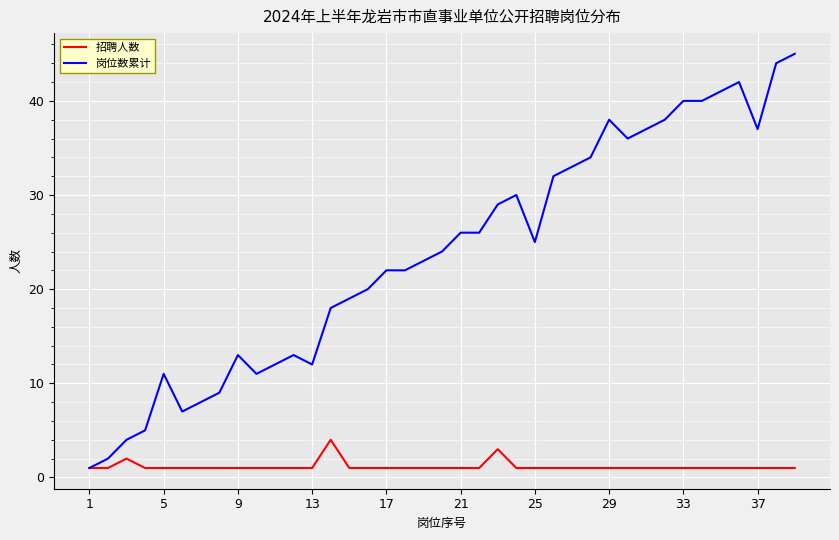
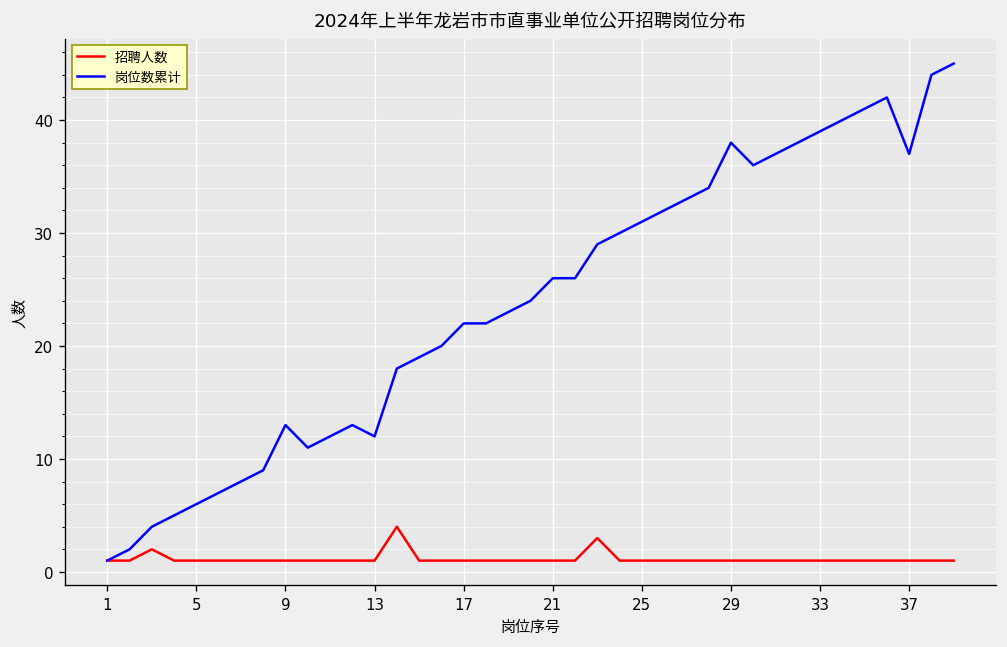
  {
    "招聘人数": {
      "5": 1,
      "9": 1,
      "13": 1,
      "17": 1,
      "21": 1,
      "25": 1,
      "29": 1,
      "33": 1,
      "37": 1
    },
    "岗位数累计": {
-     "5": 11,
+     "5": 6,
      "9": 13,
      "13": 12,
      "17": 22,
      "21": 26,
-     "25": 25,
+     "25": 31,
      "29": 38,
-     "33": 40,
+     "33": 39,
      "37": 37
    }
  }
